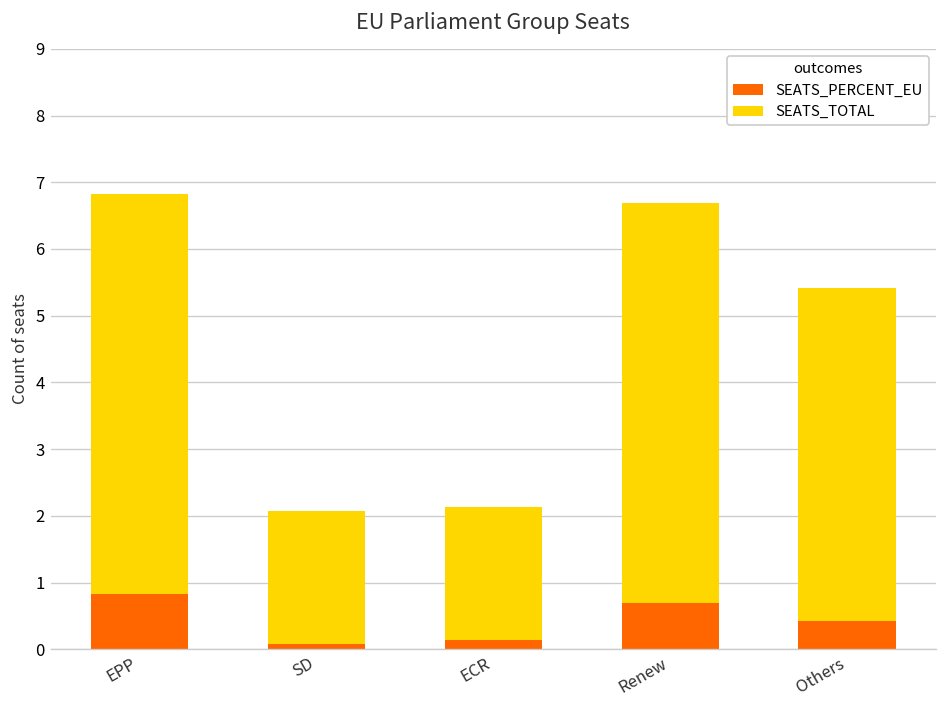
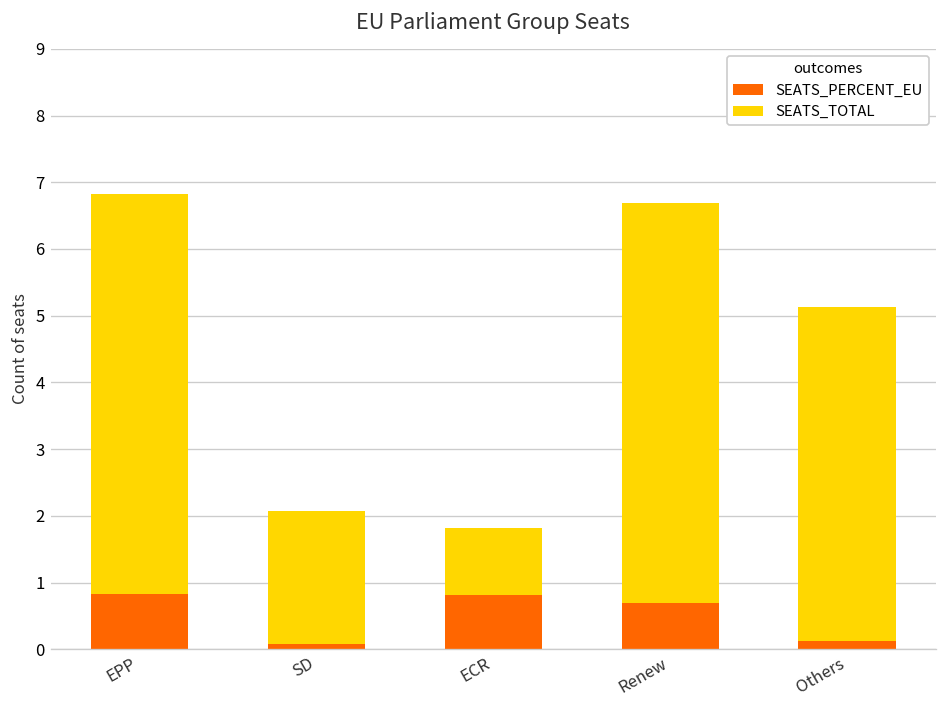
  {
    "SEATS_PERCENT_EU": {
      "EPP": 0.8,
      "SD": 0.1,
-     "ECR": 0.1,
+     "ECR": 0.8,
      "Renew": 0.7,
-     "Others": 0.4
+     "Others": 0.1
    },
    "SEATS_TOTAL": {
      "EPP": 6,
      "SD": 2,
-     "ECR": 2,
+     "ECR": 1,
      "Renew": 6,
      "Others": 5
    }
  }
